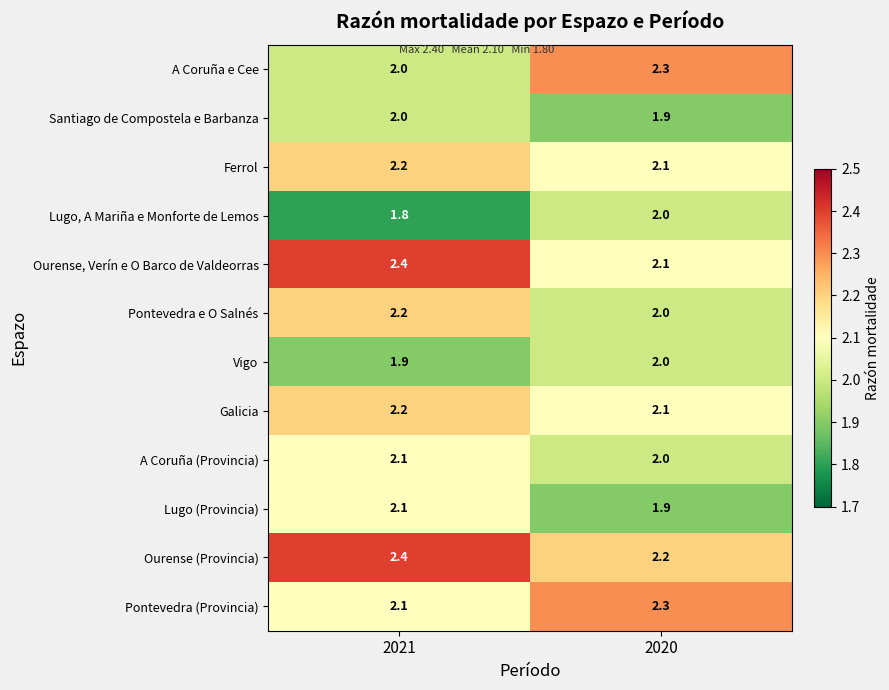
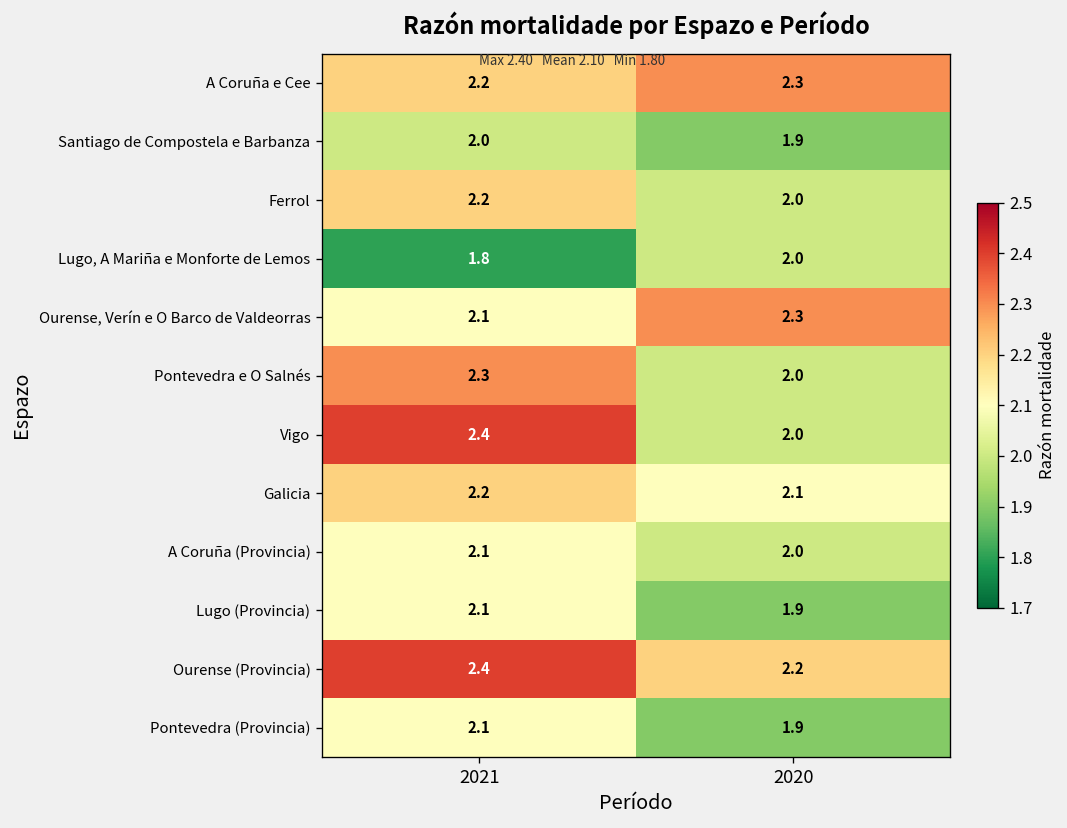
  {
    "A Coruña e Cee": {
-     "2021": 2.0,
+     "2021": 2.2,
      "2020": 2.3
    },
    "Santiago de Compostela e Barbanza": {
      "2021": 2.0,
      "2020": 1.9
    },
    "Ferrol": {
      "2021": 2.2,
-     "2020": 2.1
+     "2020": 2.0
    },
    "Lugo, A Mariña e Monforte de Lemos": {
      "2021": 1.8,
      "2020": 2.0
    },
    "Ourense, Verín e O Barco de Valdeorras": {
-     "2021": 2.4,
-     "2020": 2.1
+     "2021": 2.1,
+     "2020": 2.3
    },
    "Pontevedra e O Salnés": {
-     "2021": 2.2,
+     "2021": 2.3,
      "2020": 2.0
    },
    "Vigo": {
-     "2021": 1.9,
+     "2021": 2.4,
      "2020": 2.0
    },
    "Galicia": {
      "2021": 2.2,
      "2020": 2.1
    },
    "A Coruña (Provincia)": {
      "2021": 2.1,
      "2020": 2.0
    },
    "Lugo (Provincia)": {
      "2021": 2.1,
      "2020": 1.9
    },
    "Ourense (Provincia)": {
      "2021": 2.4,
      "2020": 2.2
    },
    "Pontevedra (Provincia)": {
      "2021": 2.1,
-     "2020": 2.3
+     "2020": 1.9
    }
  }
